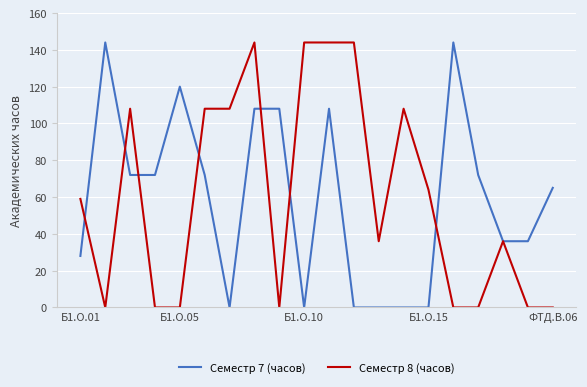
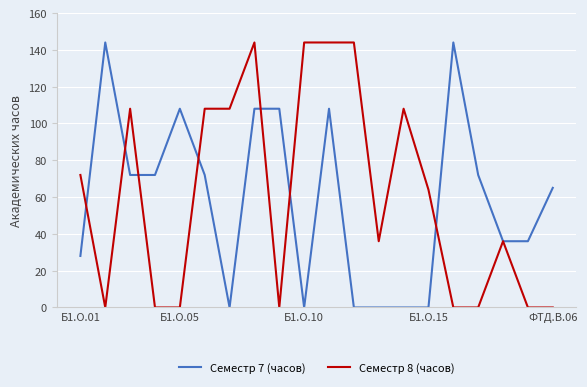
  {
    "Семестр 7 (часов)": {
      "Б1.О.01": 28,
-     "Б1.О.05": 120,
+     "Б1.О.05": 108,
      "Б1.О.10": 0,
      "Б1.О.15": 0,
      "ФТД.В.06": 65
    },
    "Семестр 8 (часов)": {
-     "Б1.О.01": 59,
+     "Б1.О.01": 72,
      "Б1.О.05": 0,
      "Б1.О.10": 144,
      "Б1.О.15": 64,
      "ФТД.В.06": 0
    }
  }
